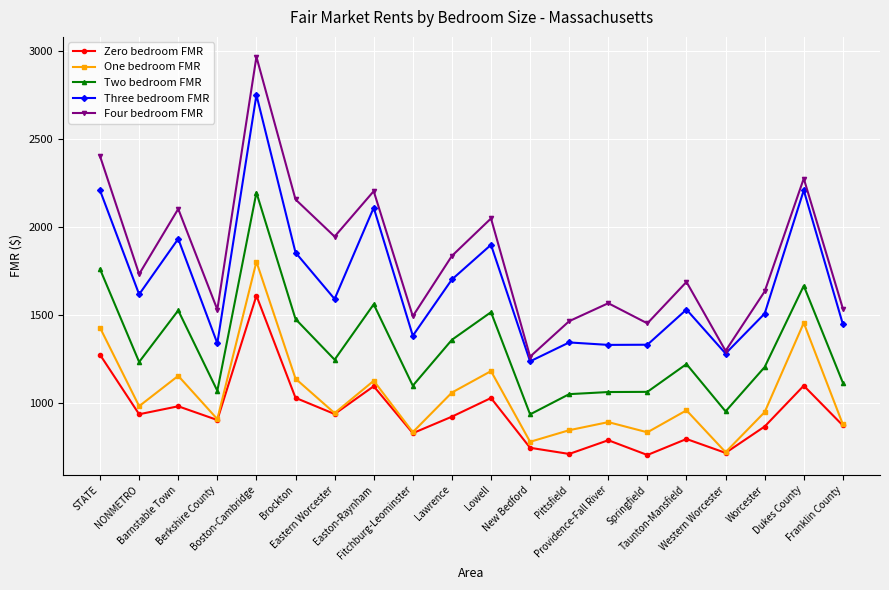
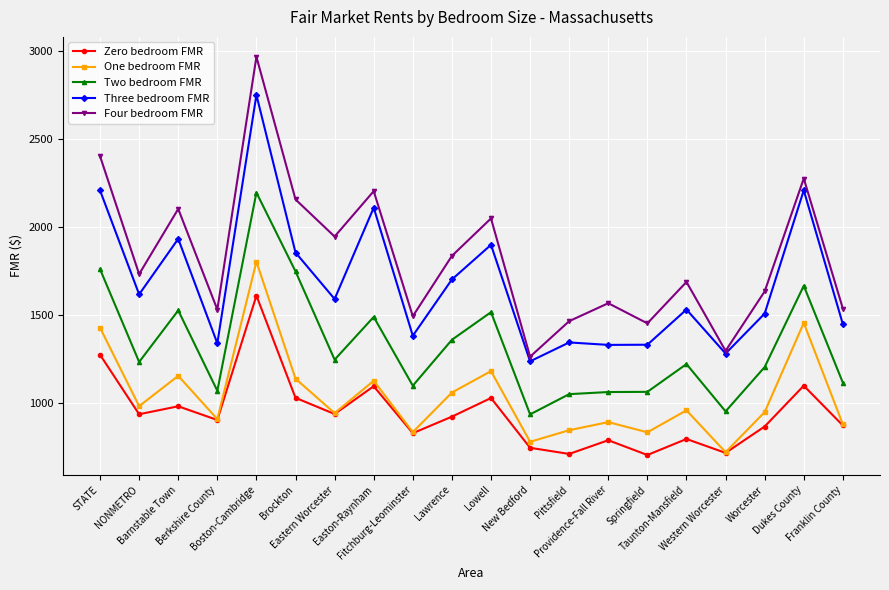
  {
    "Zero bedroom FMR": {
      "STATE": 1270,
      "NONMETRO": 930,
      "Barnstable Town": 980,
      "Boston-Cambridge": 1610,
      "Brockton": 1030,
      "Easton-Raynham": 1090,
      "Lawrence": 920,
      "Lowell": 1030,
      "New Bedford": 740,
      "Pittsfield": 710,
      "Providence-Fall River": 790,
      "Springfield": 700,
      "Taunton-Mansfield": 790,
      "Worcester": 860,
      "Dukes County": 1100
    },
    "One bedroom FMR": {
      "STATE": 1430,
      "NONMETRO": 980,
      "Barnstable Town": 1150,
      "Boston-Cambridge": 1800,
      "Brockton": 1140,
      "Easton-Raynham": 1120,
      "Lawrence": 1060,
      "Lowell": 1180,
      "New Bedford": 780,
      "Pittsfield": 840,
      "Providence-Fall River": 890,
      "Springfield": 830,
      "Taunton-Mansfield": 960,
      "Worcester": 950,
      "Dukes County": 1450
    },
    "Two bedroom FMR": {
      "STATE": 1760,
      "NONMETRO": 1230,
      "Barnstable Town": 1520,
      "Berkshire County": 1070,
      "Boston-Cambridge": 2190,
-     "Brockton": 1480,
+     "Brockton": 1750,
      "Eastern Worcester": 1240,
-     "Easton-Raynham": 1560,
+     "Easton-Raynham": 1490,
      "Fitchburg-Leominster": 1100,
      "Lawrence": 1360,
      "Lowell": 1510,
      "New Bedford": 930,
      "Pittsfield": 1050,
      "Providence-Fall River": 1060,
      "Springfield": 1060,
      "Taunton-Mansfield": 1220,
      "Western Worcester": 950,
      "Worcester": 1200,
      "Dukes County": 1660,
      "Franklin County": 1110
    },
    "Three bedroom FMR": {
      "STATE": 2210,
      "NONMETRO": 1620,
      "Barnstable Town": 1930,
      "Berkshire County": 1340,
      "Boston-Cambridge": 2750,
      "Brockton": 1850,
      "Eastern Worcester": 1590,
      "Easton-Raynham": 2110,
      "Fitchburg-Leominster": 1380,
      "Lawrence": 1700,
      "Lowell": 1900,
      "New Bedford": 1230,
      "Pittsfield": 1340,
      "Providence-Fall River": 1330,
      "Springfield": 1330,
      "Taunton-Mansfield": 1530,
      "Western Worcester": 1280,
      "Worcester": 1510,
      "Dukes County": 2210,
      "Franklin County": 1450
    },
    "Four bedroom FMR": {
      "STATE": 2400,
      "NONMETRO": 1730,
      "Barnstable Town": 2100,
      "Berkshire County": 1530,
      "Boston-Cambridge": 2970,
      "Brockton": 2160,
      "Eastern Worcester": 1940,
      "Easton-Raynham": 2200,
      "Fitchburg-Leominster": 1490,
      "Lawrence": 1830,
      "Lowell": 2050,
      "New Bedford": 1260,
      "Pittsfield": 1460,
      "Providence-Fall River": 1570,
      "Springfield": 1450,
      "Taunton-Mansfield": 1690,
      "Western Worcester": 1290,
      "Worcester": 1630,
      "Dukes County": 2270,
      "Franklin County": 1530
    }
  }
